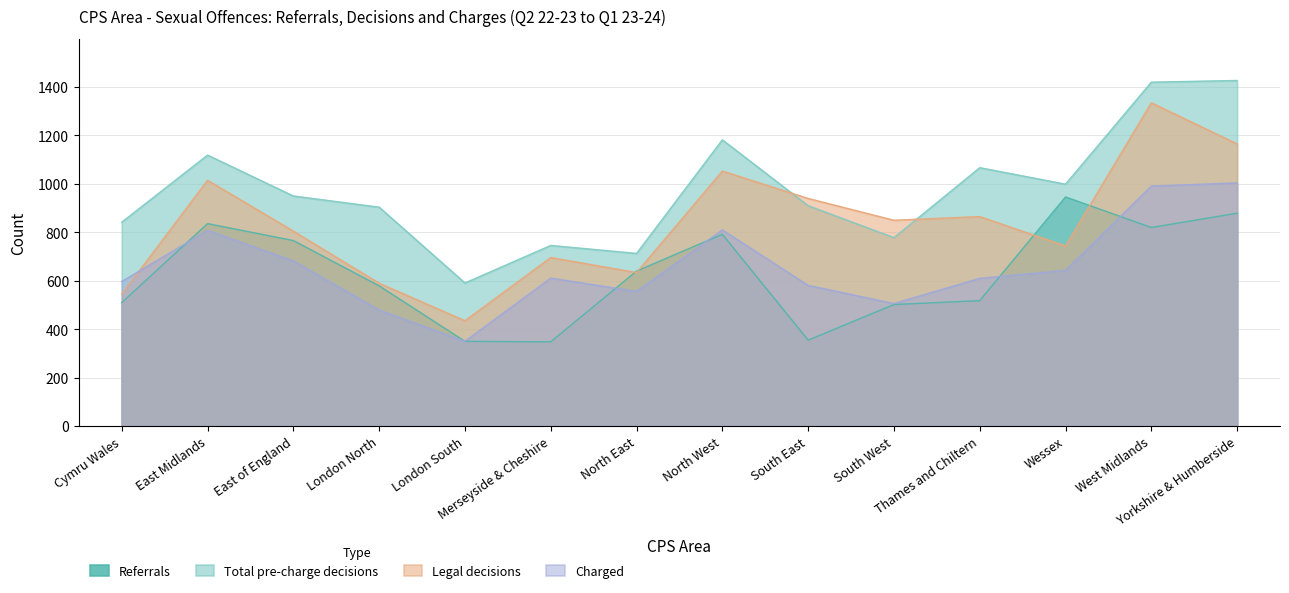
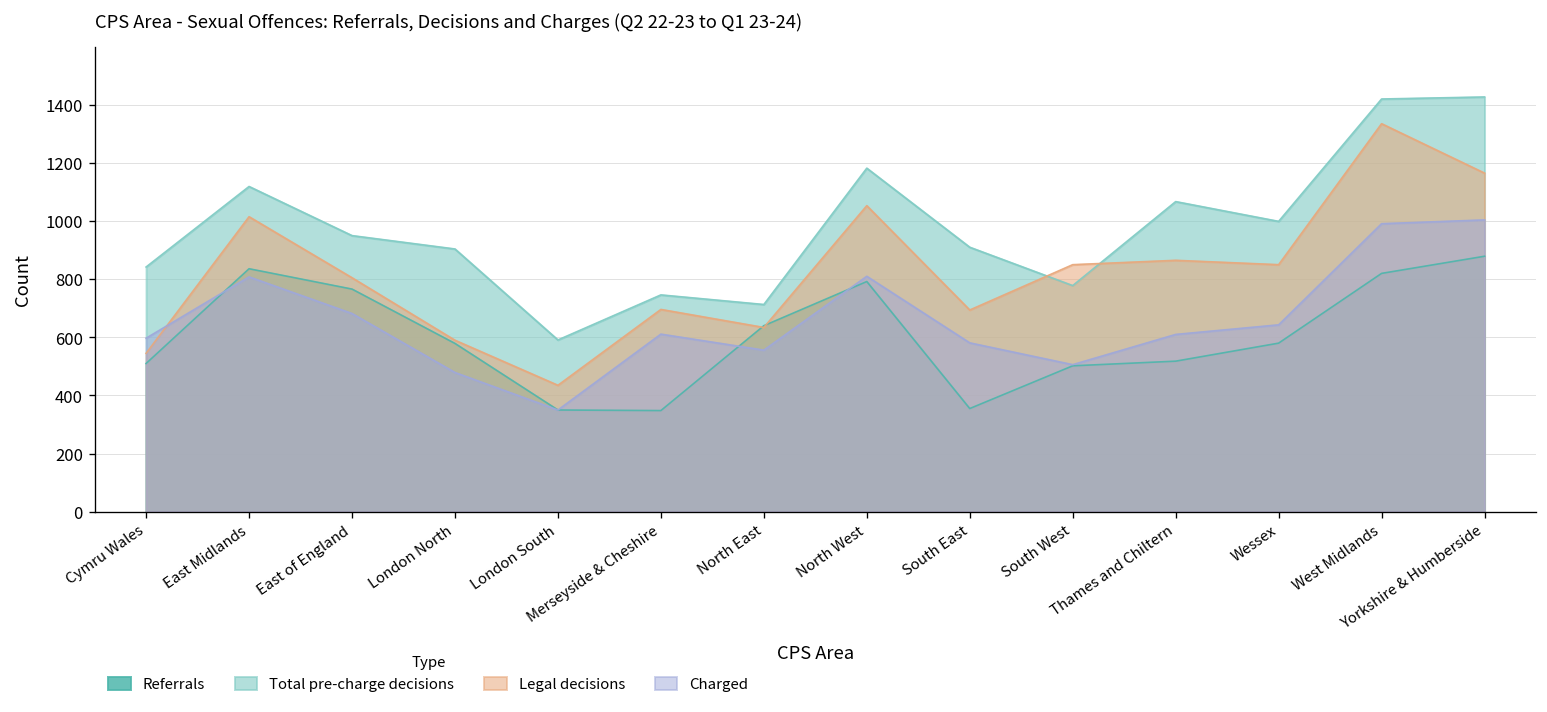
  {
    "Referrals": {
      "Cymru Wales": 510,
      "East Midlands": 840,
      "East of England": 770,
      "London North": 580,
      "Merseyside & Cheshire": 350,
      "North West": 790,
      "South East": 360,
      "Thames and Chiltern": 520,
-     "Wessex": 950,
+     "Wessex": 580,
      "West Midlands": 820,
      "Yorkshire & Humberside": 880
    },
    "Legal decisions": {
      "Cymru Wales": 550,
      "East Midlands": 1020,
      "East of England": 810,
      "London North": 590,
      "London South": 440,
      "Merseyside & Cheshire": 700,
      "North West": 1050,
-     "South East": 940,
+     "South East": 690,
      "South West": 850,
      "Thames and Chiltern": 870,
-     "Wessex": 740,
+     "Wessex": 850,
      "West Midlands": 1340,
      "Yorkshire & Humberside": 1170
    }
  }
